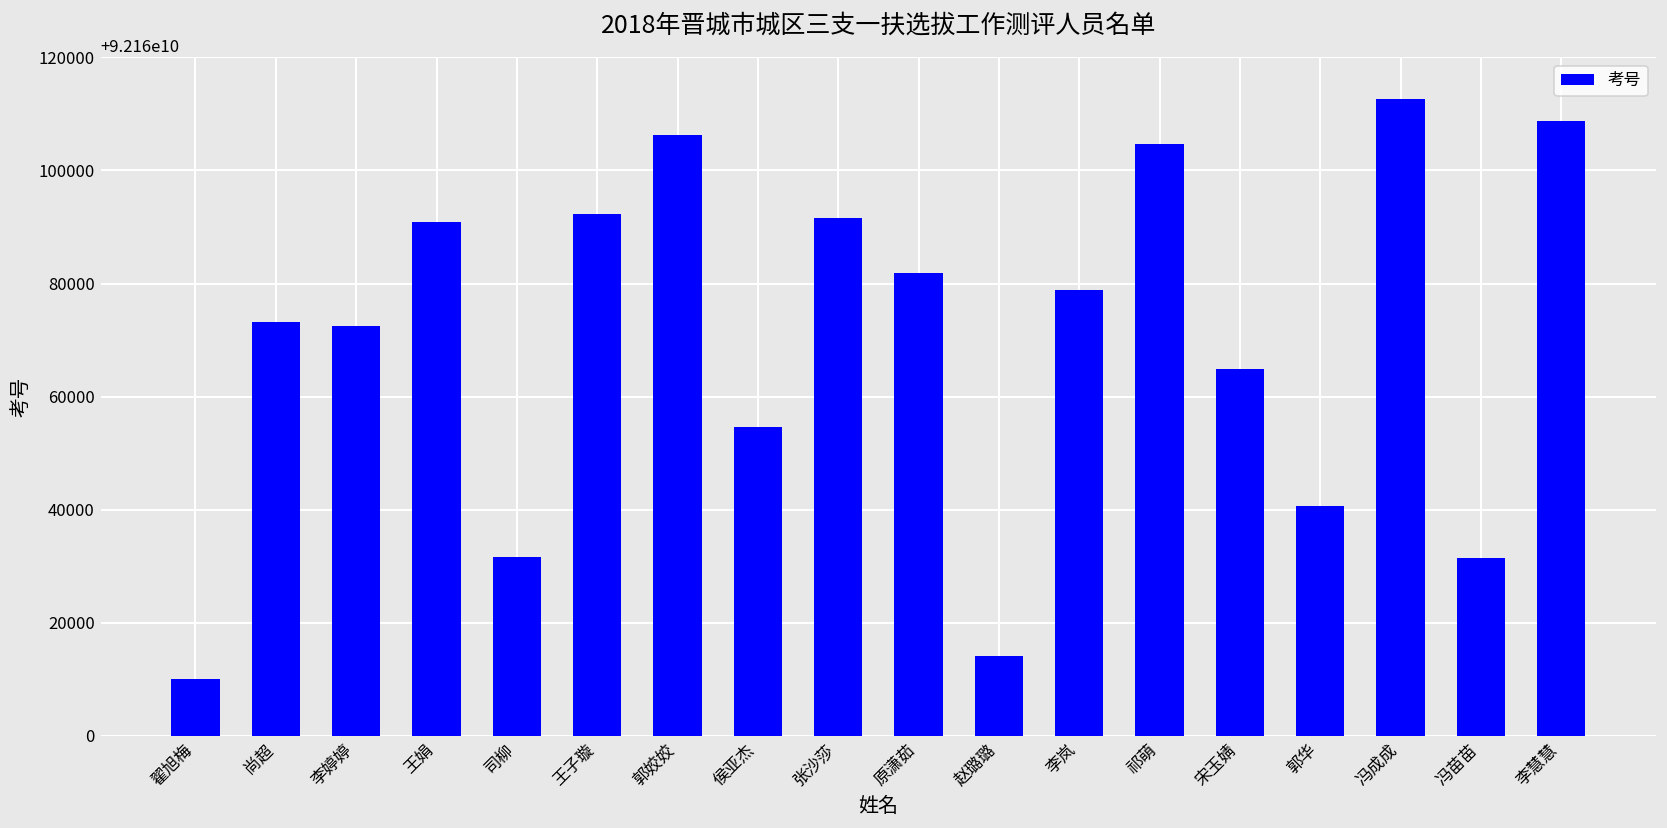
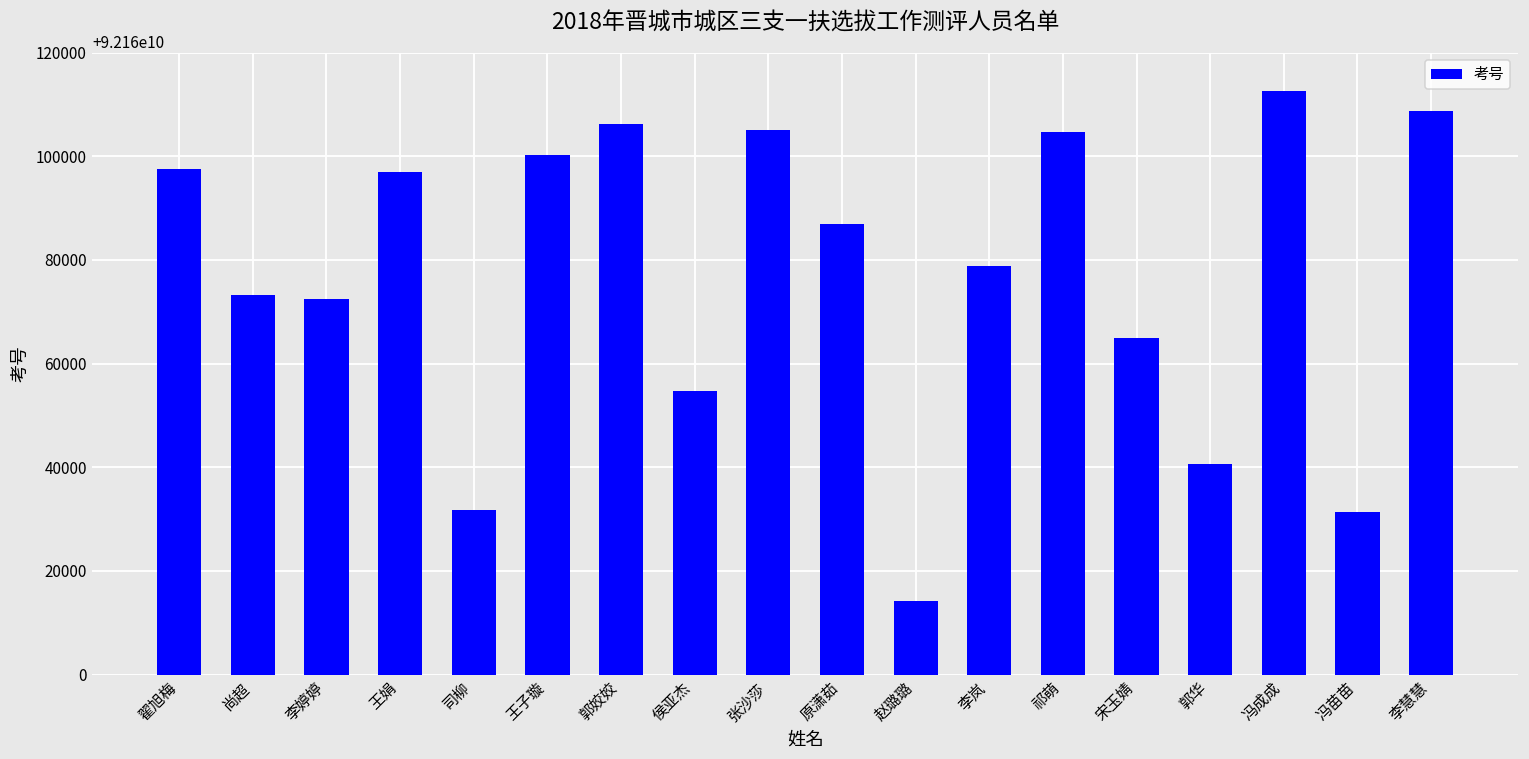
  {
-   "翟旭梅": 92160010000,
+   "翟旭梅": 92160097000,
    "尚超": 92160073000,
    "李婷婷": 92160072000,
-   "王娟": 92160091000,
+   "王娟": 92160097000,
    "司柳": 92160032000,
-   "王子璇": 92160092000,
+   "王子璇": 92160100000,
    "郭姣姣": 92160106000,
    "侯亚杰": 92160055000,
-   "张沙莎": 92160092000,
-   "原潇茹": 92160082000,
+   "张沙莎": 92160105000,
+   "原潇茹": 92160087000,
    "赵璐璐": 92160014000,
    "李岚": 92160079000,
    "祁萌": 92160105000,
    "宋玉婧": 92160065000,
    "郭华": 92160041000,
    "冯成成": 92160113000,
    "冯苗苗": 92160031000,
    "李慧慧": 92160109000
  }
